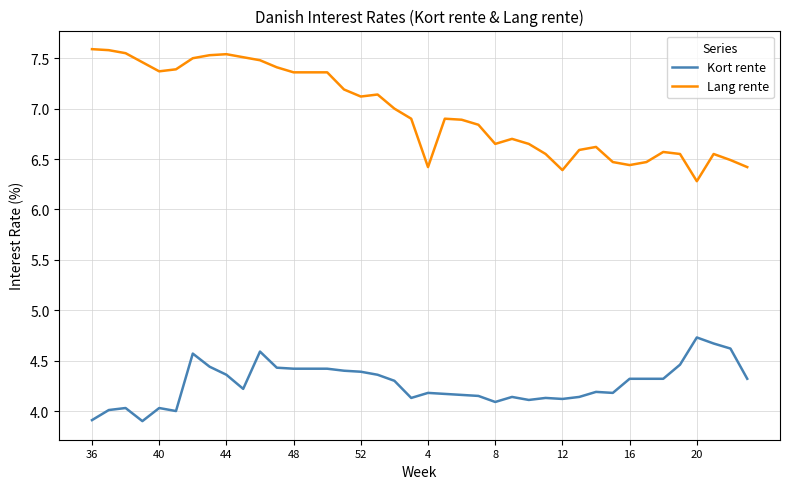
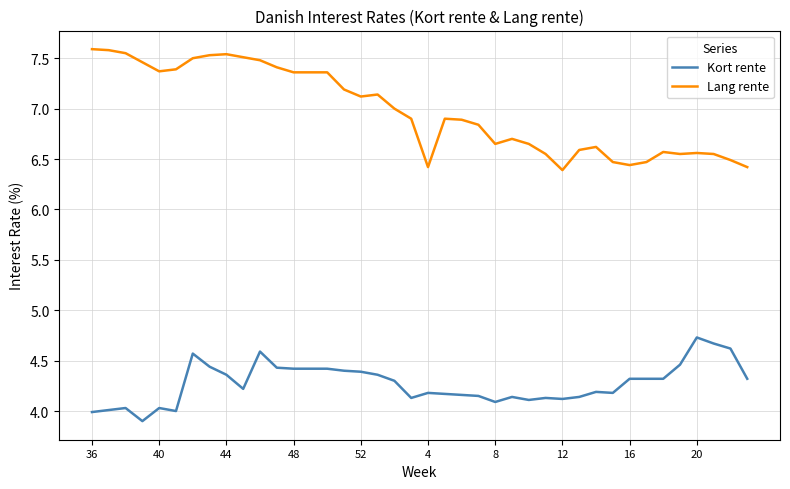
  {
    "Kort rente": {
-     "36": 3.91,
+     "36": 3.99,
      "40": 4.03,
      "44": 4.36,
      "48": 4.42,
      "52": 4.39,
      "4": 4.18,
      "8": 4.09,
      "12": 4.12,
      "16": 4.32,
      "20": 4.73
    },
    "Lang rente": {
      "36": 7.59,
      "40": 7.37,
      "44": 7.54,
      "48": 7.36,
      "52": 7.12,
      "4": 6.42,
      "8": 6.65,
      "12": 6.39,
      "16": 6.44,
-     "20": 6.28
+     "20": 6.56
    }
  }
